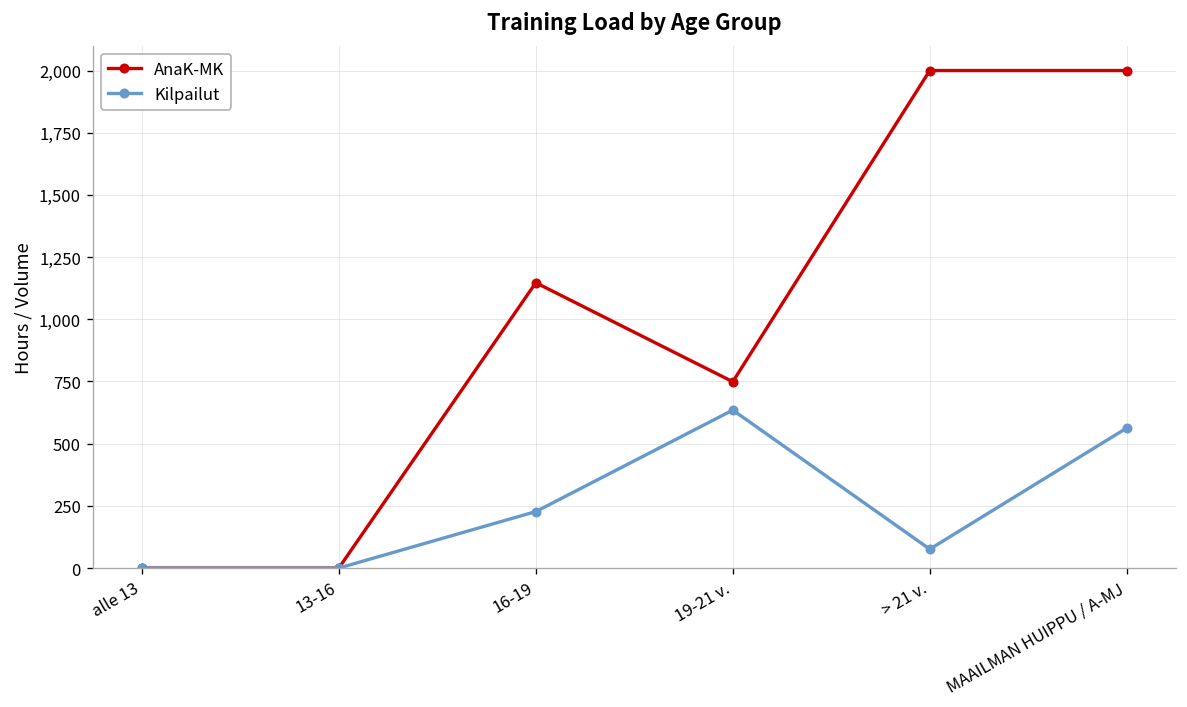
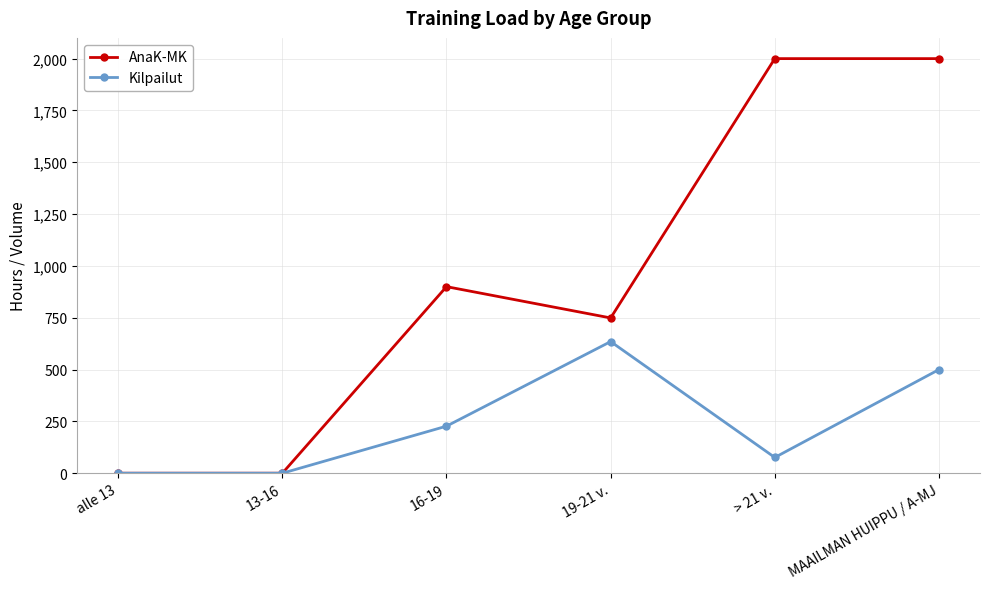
  {
    "AnaK-MK": {
-     "16-19": "1,150",
+     "16-19": "900",
      "19-21 v.": "750",
      "> 21 v.": "2,000",
      "MAAILMAN HUIPPU / A-MJ": "2,000"
    },
    "Kilpailut": {
      "16-19": "230",
      "19-21 v.": "640",
      "> 21 v.": "80",
-     "MAAILMAN HUIPPU / A-MJ": "560"
+     "MAAILMAN HUIPPU / A-MJ": "500"
    }
  }
